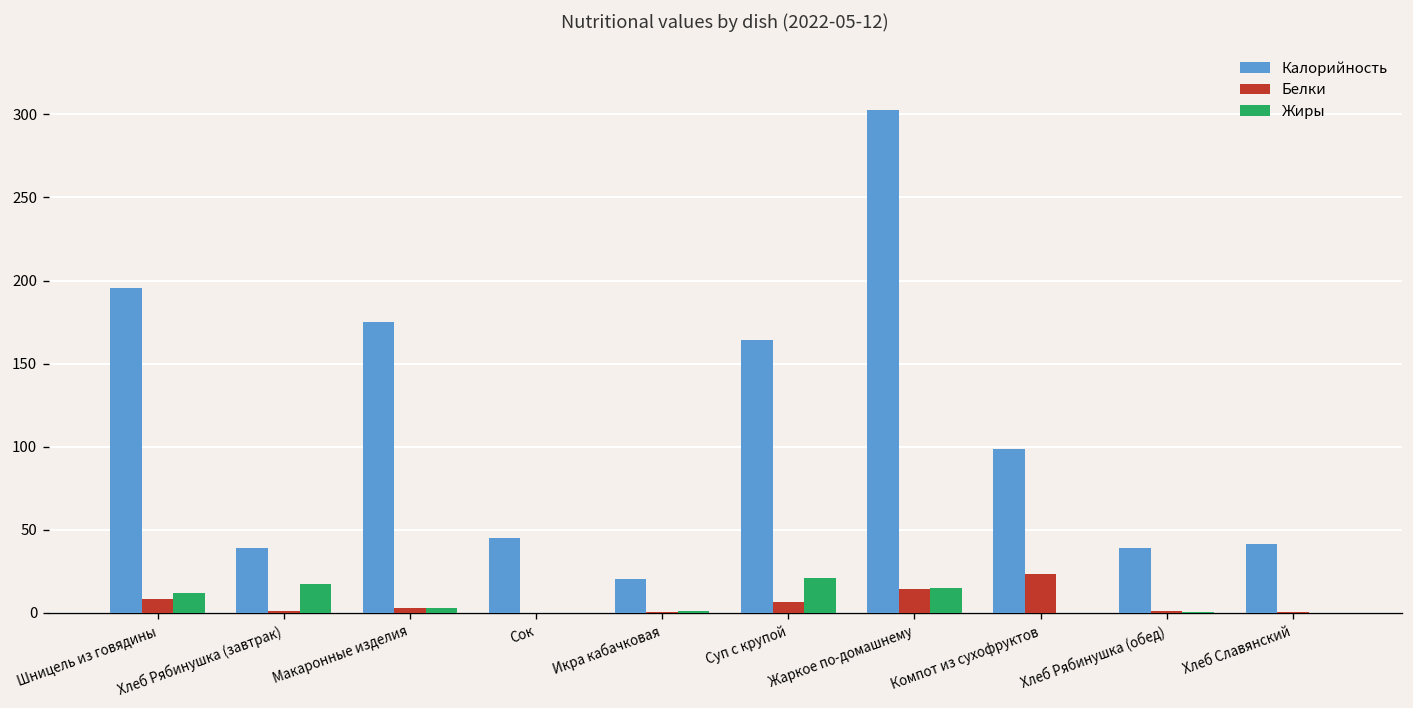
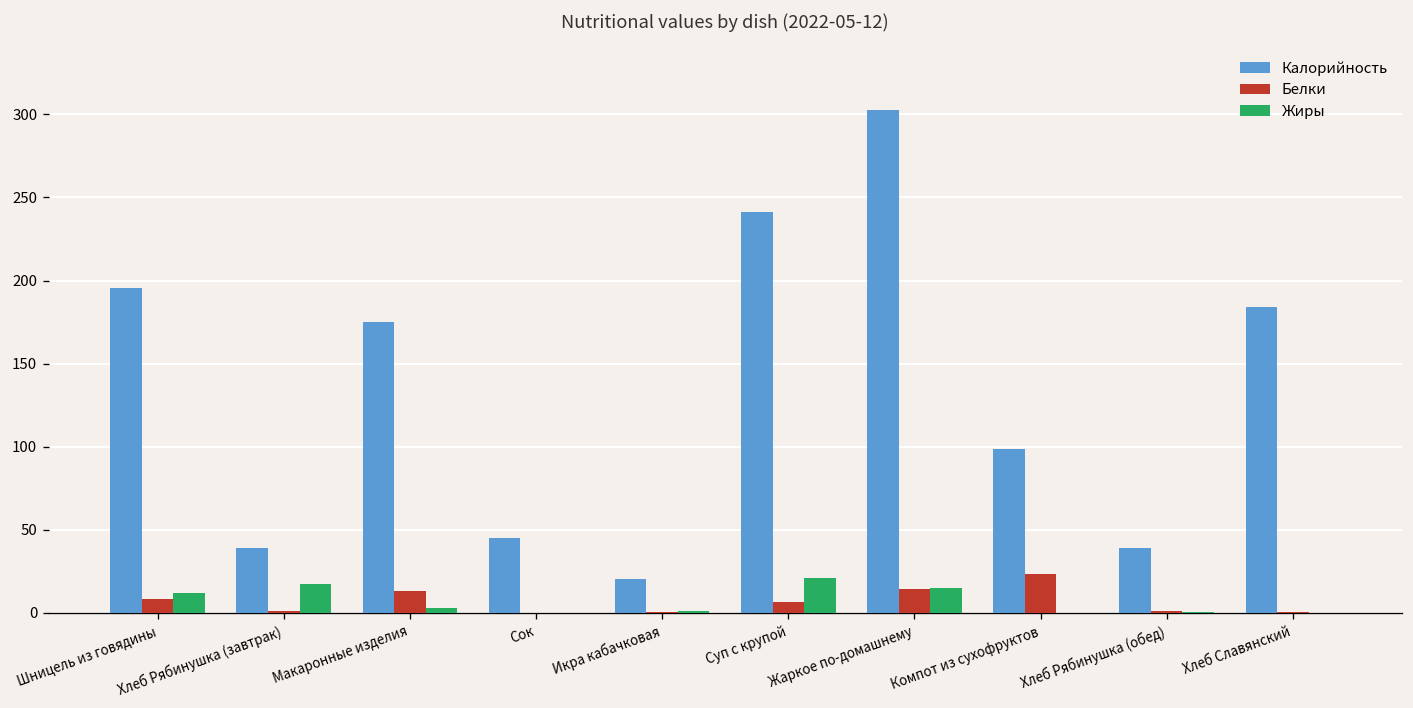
  {
    "Калорийность": {
      "Шницель из говядины": 196,
      "Хлеб Рябинушка (завтрак)": 39,
      "Макаронные изделия": 175,
      "Сок": 45,
      "Икра кабачковая": 20,
-     "Суп с крупой": 164,
+     "Суп с крупой": 241,
      "Жаркое по-домашнему": 303,
      "Компот из сухофруктов": 98,
      "Хлеб Рябинушка (обед)": 39,
-     "Хлеб Славянский": 41
+     "Хлеб Славянский": 184
    },
    "Белки": {
      "Шницель из говядины": 8,
-     "Макаронные изделия": 3,
+     "Макаронные изделия": 14,
      "Суп с крупой": 7,
      "Жаркое по-домашнему": 15,
      "Компот из сухофруктов": 24
    },
    "Жиры": {
      "Шницель из говядины": 12,
      "Хлеб Рябинушка (завтрак)": 17,
      "Макаронные изделия": 3,
      "Сок": 0,
      "Суп с крупой": 21,
      "Жаркое по-домашнему": 15,
      "Компот из сухофруктов": 0
    }
  }
